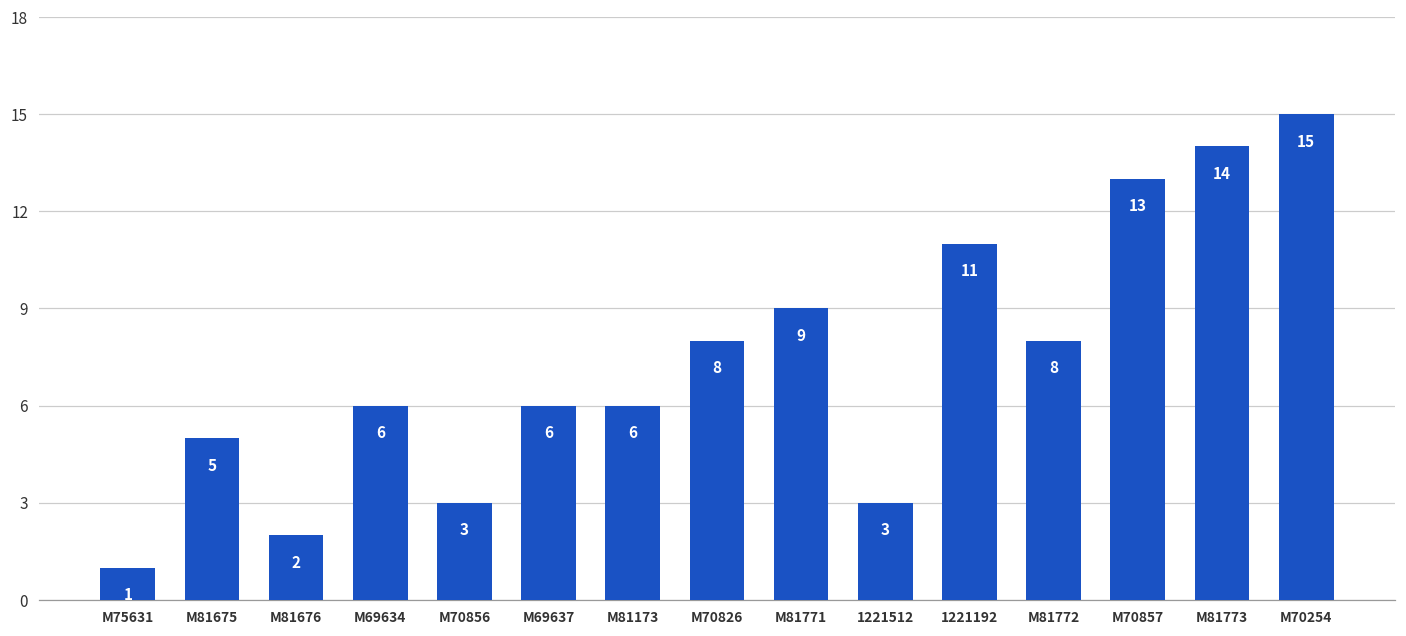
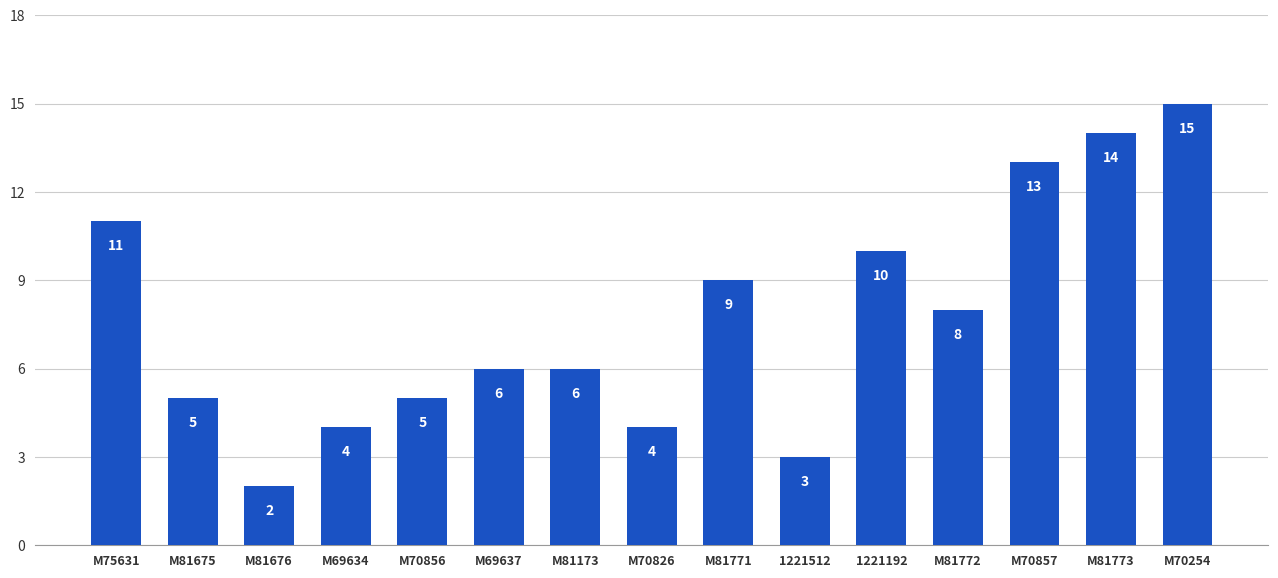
  {
-   "M75631": 1,
+   "M75631": 11,
    "M81675": 5,
    "M81676": 2,
-   "M69634": 6,
-   "M70856": 3,
+   "M69634": 4,
+   "M70856": 5,
    "M69637": 6,
    "M81173": 6,
-   "M70826": 8,
+   "M70826": 4,
    "M81771": 9,
    "1221512": 3,
-   "1221192": 11,
+   "1221192": 10,
    "M81772": 8,
    "M70857": 13,
    "M81773": 14,
    "M70254": 15
  }
